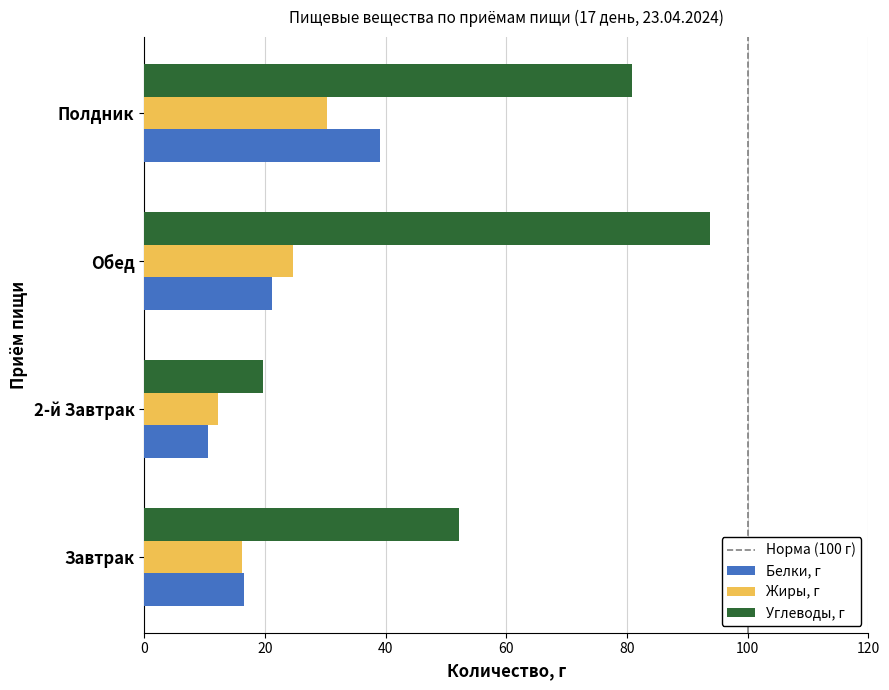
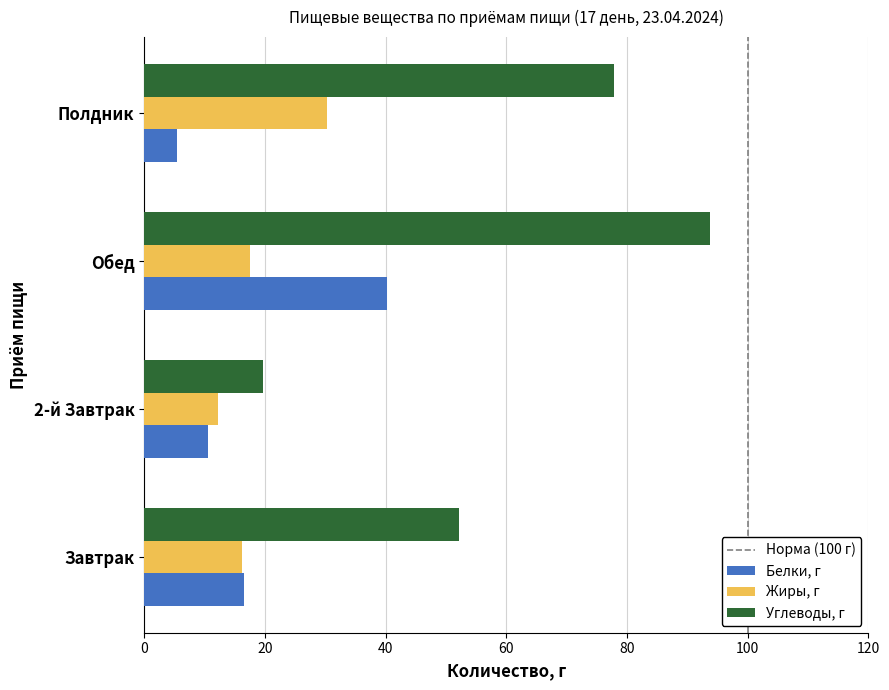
  {
    "Белки, г": {
-     "Полдник": 39,
-     "Обед": 21,
+     "Полдник": 5,
+     "Обед": 40,
      "2-й Завтрак": 11,
      "Завтрак": 17
    },
    "Жиры, г": {
      "Полдник": 30,
-     "Обед": 25,
+     "Обед": 18,
      "2-й Завтрак": 12,
      "Завтрак": 16
    },
    "Углеводы, г": {
-     "Полдник": 81,
+     "Полдник": 78,
      "Обед": 94,
      "2-й Завтрак": 20,
      "Завтрак": 52
    }
  }
